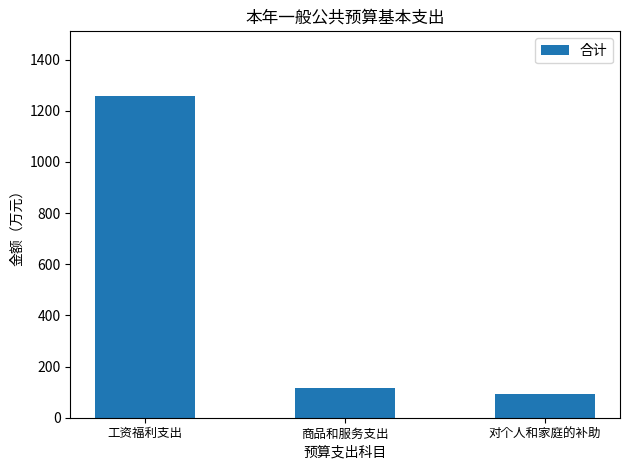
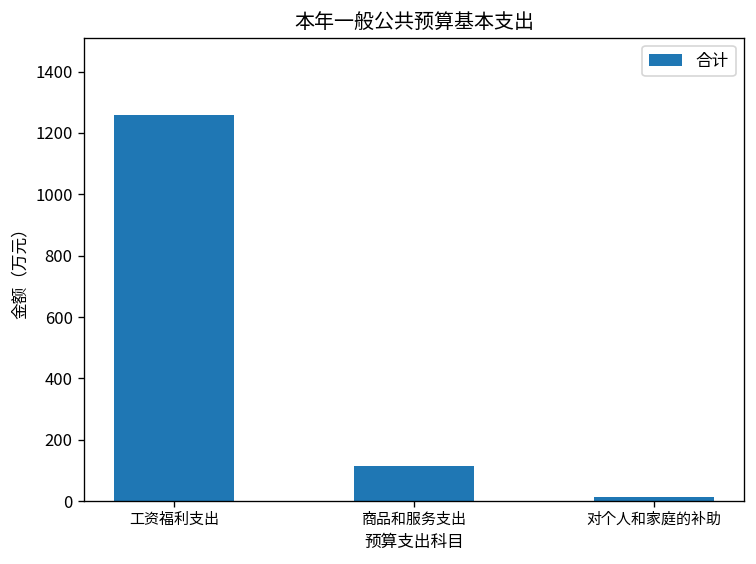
  {
    "工资福利支出": 1260,
    "商品和服务支出": 120,
-   "对个人和家庭的补助": 90
+   "对个人和家庭的补助": 10
  }
